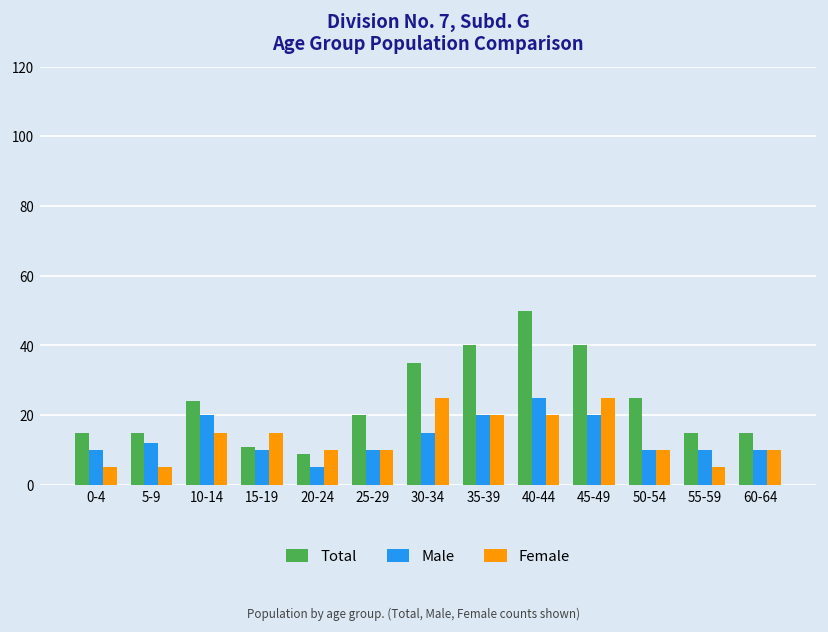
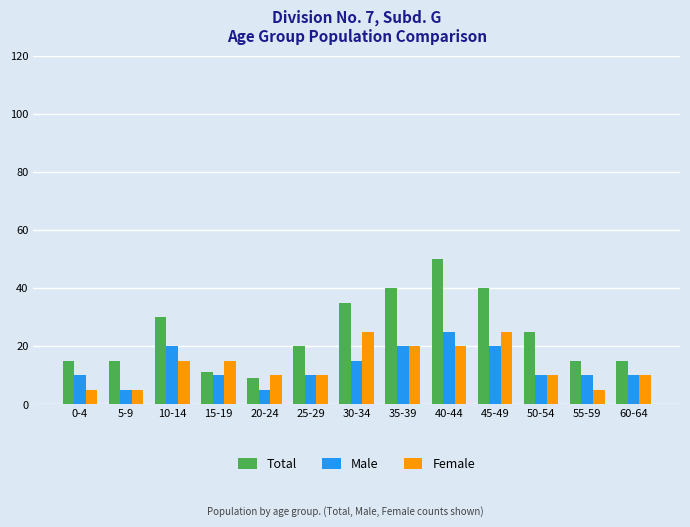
  {
    "Total": {
      "0-4": 15,
      "5-9": 15,
-     "10-14": 24,
+     "10-14": 30,
      "15-19": 11,
      "20-24": 9,
      "25-29": 20,
      "30-34": 35,
      "35-39": 40,
      "40-44": 50,
      "45-49": 40,
      "50-54": 25,
      "55-59": 15,
      "60-64": 15
    },
    "Male": {
      "0-4": 10,
-     "5-9": 12,
+     "5-9": 5,
      "10-14": 20,
      "15-19": 10,
      "20-24": 5,
      "25-29": 10,
      "30-34": 15,
      "35-39": 20,
      "40-44": 25,
      "45-49": 20,
      "50-54": 10,
      "55-59": 10,
      "60-64": 10
    },
    "Female": {
      "0-4": 5,
      "5-9": 5,
      "10-14": 15,
      "15-19": 15,
      "20-24": 10,
      "25-29": 10,
      "30-34": 25,
      "35-39": 20,
      "40-44": 20,
      "45-49": 25,
      "50-54": 10,
      "55-59": 5,
      "60-64": 10
    }
  }
